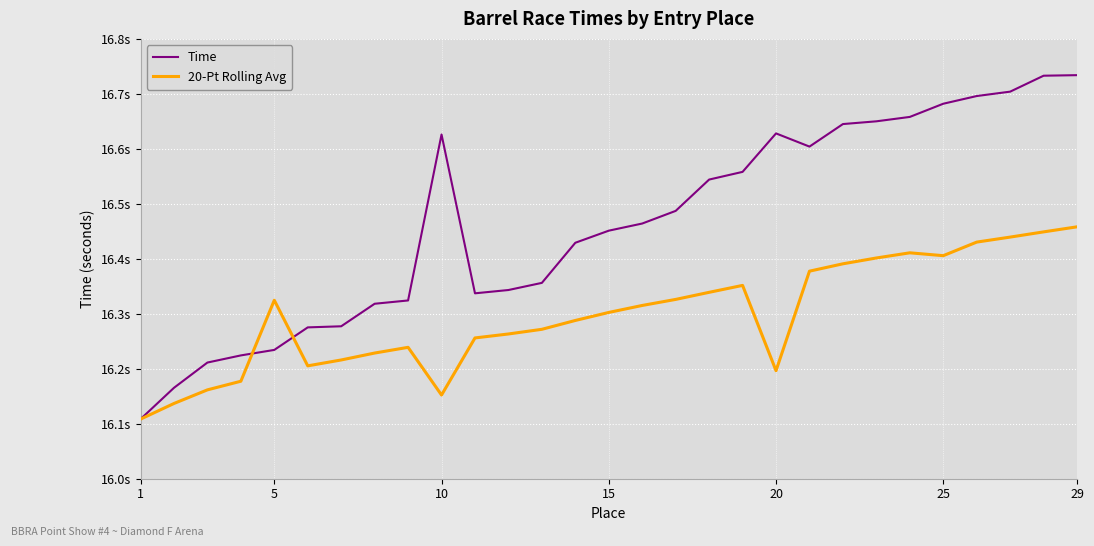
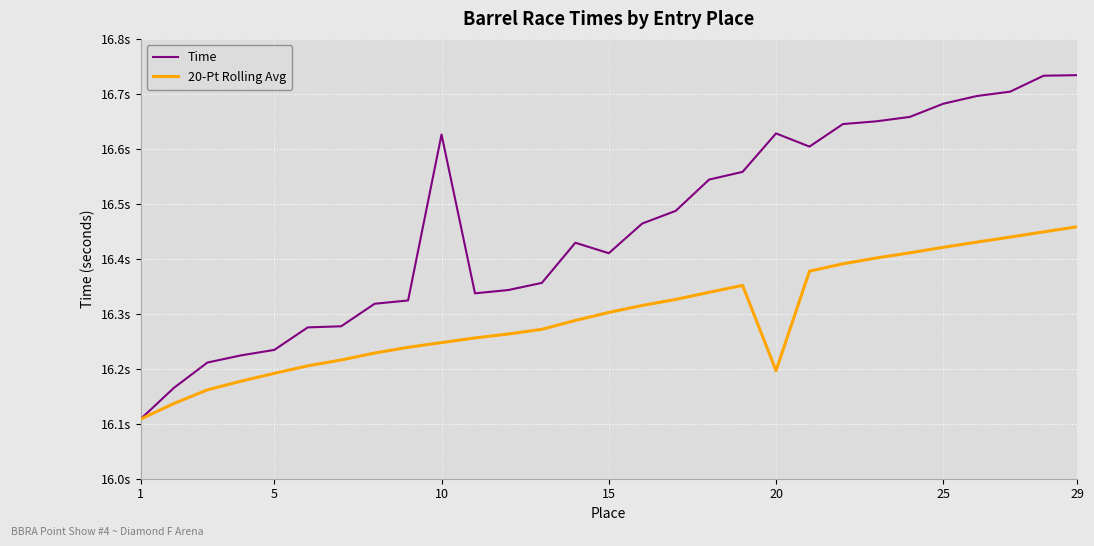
  {
    "Time": {
      "5": "16.23s",
      "10": "16.63s",
-     "15": "16.45s",
+     "15": "16.41s",
      "20": "16.63s",
      "25": "16.68s",
      "29": "16.73s"
    },
    "20-Pt Rolling Avg": {
-     "5": "16.32s",
-     "10": "16.15s",
+     "5": "16.19s",
+     "10": "16.25s",
      "15": "16.30s",
      "20": "16.20s",
-     "25": "16.41s",
+     "25": "16.42s",
      "29": "16.46s"
    }
  }
